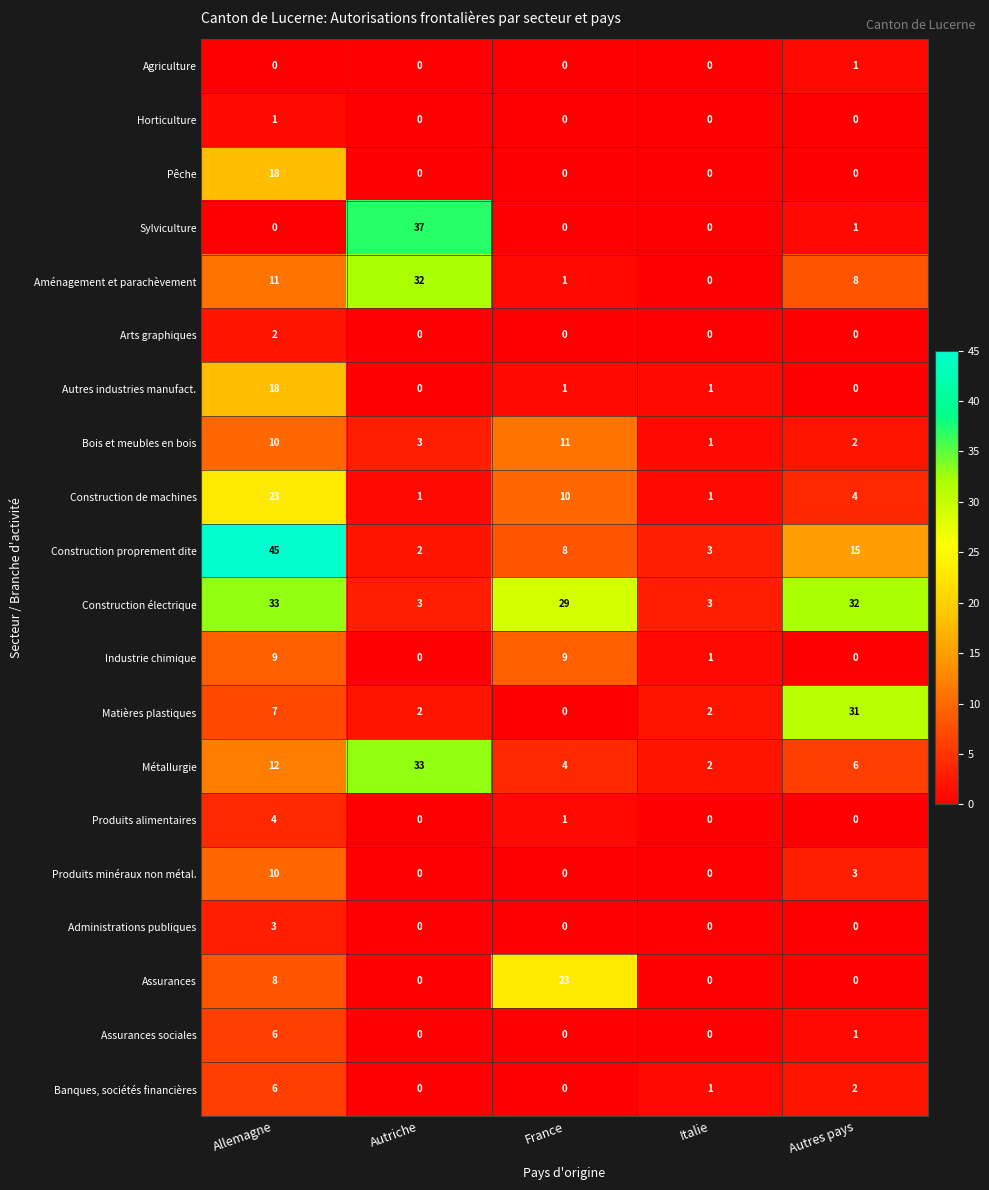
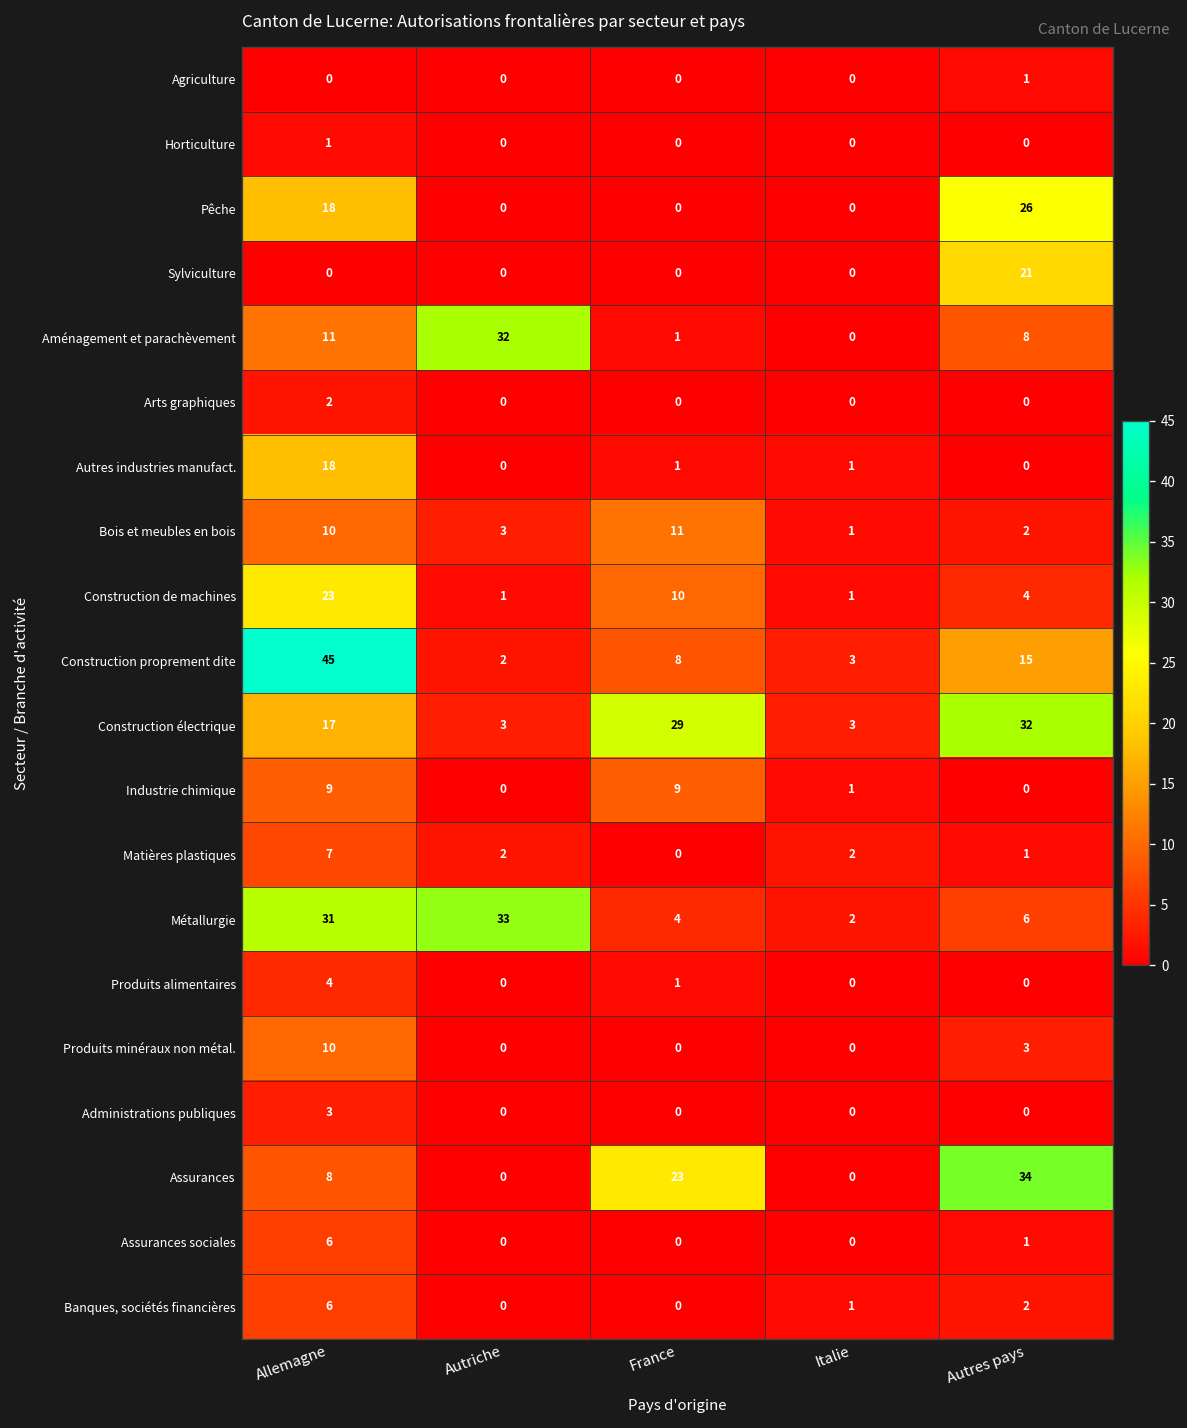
  {
    "Agriculture": {
      "Allemagne": 0,
      "Autriche": 0,
      "France": 0,
      "Italie": 0,
      "Autres pays": 1
    },
    "Horticulture": {
      "Allemagne": 1,
      "Autriche": 0,
      "France": 0,
      "Italie": 0,
      "Autres pays": 0
    },
    "Pêche": {
      "Allemagne": 18,
      "Autriche": 0,
      "France": 0,
      "Italie": 0,
-     "Autres pays": 0
+     "Autres pays": 26
    },
    "Sylviculture": {
      "Allemagne": 0,
-     "Autriche": 37,
+     "Autriche": 0,
      "France": 0,
      "Italie": 0,
-     "Autres pays": 1
+     "Autres pays": 21
    },
    "Aménagement et parachèvement": {
      "Allemagne": 11,
      "Autriche": 32,
      "France": 1,
      "Italie": 0,
      "Autres pays": 8
    },
    "Arts graphiques": {
      "Allemagne": 2,
      "Autriche": 0,
      "France": 0,
      "Italie": 0,
      "Autres pays": 0
    },
    "Autres industries manufact.": {
      "Allemagne": 18,
      "Autriche": 0,
      "France": 1,
      "Italie": 1,
      "Autres pays": 0
    },
    "Bois et meubles en bois": {
      "Allemagne": 10,
      "Autriche": 3,
      "France": 11,
      "Italie": 1,
      "Autres pays": 2
    },
    "Construction de machines": {
      "Allemagne": 23,
      "Autriche": 1,
      "France": 10,
      "Italie": 1,
      "Autres pays": 4
    },
    "Construction proprement dite": {
      "Allemagne": 45,
      "Autriche": 2,
      "France": 8,
      "Italie": 3,
      "Autres pays": 15
    },
    "Construction électrique": {
-     "Allemagne": 33,
+     "Allemagne": 17,
      "Autriche": 3,
      "France": 29,
      "Italie": 3,
      "Autres pays": 32
    },
    "Industrie chimique": {
      "Allemagne": 9,
      "Autriche": 0,
      "France": 9,
      "Italie": 1,
      "Autres pays": 0
    },
    "Matières plastiques": {
      "Allemagne": 7,
      "Autriche": 2,
      "France": 0,
      "Italie": 2,
-     "Autres pays": 31
+     "Autres pays": 1
    },
    "Métallurgie": {
-     "Allemagne": 12,
+     "Allemagne": 31,
      "Autriche": 33,
      "France": 4,
      "Italie": 2,
      "Autres pays": 6
    },
    "Produits alimentaires": {
      "Allemagne": 4,
      "Autriche": 0,
      "France": 1,
      "Italie": 0,
      "Autres pays": 0
    },
    "Produits minéraux non métal.": {
      "Allemagne": 10,
      "Autriche": 0,
      "France": 0,
      "Italie": 0,
      "Autres pays": 3
    },
    "Administrations publiques": {
      "Allemagne": 3,
      "Autriche": 0,
      "France": 0,
      "Italie": 0,
      "Autres pays": 0
    },
    "Assurances": {
      "Allemagne": 8,
      "Autriche": 0,
      "France": 23,
      "Italie": 0,
-     "Autres pays": 0
+     "Autres pays": 34
    },
    "Assurances sociales": {
      "Allemagne": 6,
      "Autriche": 0,
      "France": 0,
      "Italie": 0,
      "Autres pays": 1
    },
    "Banques, sociétés financières": {
      "Allemagne": 6,
      "Autriche": 0,
      "France": 0,
      "Italie": 1,
      "Autres pays": 2
    }
  }
